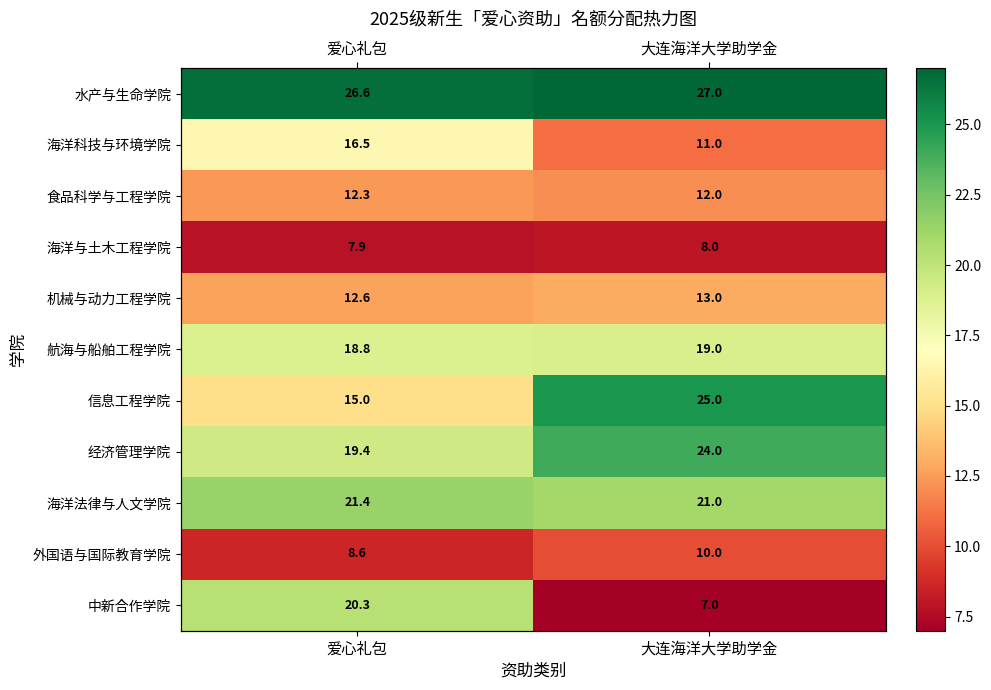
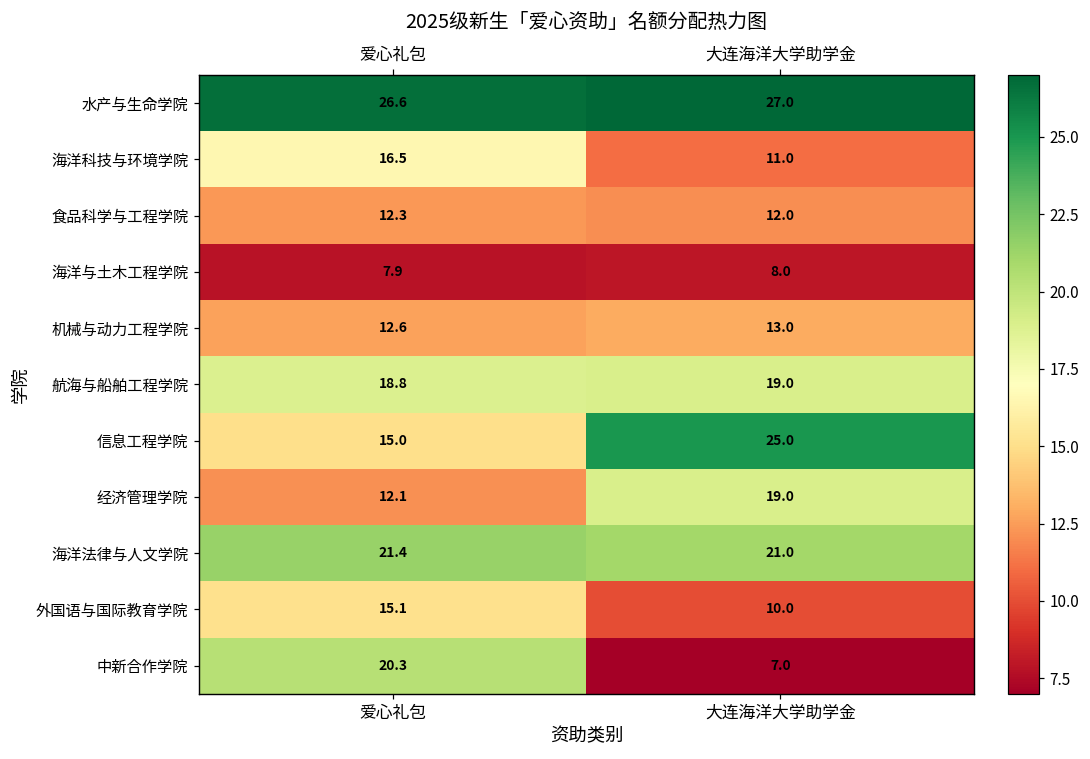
  {
    "水产与生命学院": {
      "爱心礼包": 26.6,
      "大连海洋大学助学金": 27.0
    },
    "海洋科技与环境学院": {
      "爱心礼包": 16.5,
      "大连海洋大学助学金": 11.0
    },
    "食品科学与工程学院": {
      "爱心礼包": 12.3,
      "大连海洋大学助学金": 12.0
    },
    "海洋与土木工程学院": {
      "爱心礼包": 7.9,
      "大连海洋大学助学金": 8.0
    },
    "机械与动力工程学院": {
      "爱心礼包": 12.6,
      "大连海洋大学助学金": 13.0
    },
    "航海与船舶工程学院": {
      "爱心礼包": 18.8,
      "大连海洋大学助学金": 19.0
    },
    "信息工程学院": {
      "爱心礼包": 15.0,
      "大连海洋大学助学金": 25.0
    },
    "经济管理学院": {
-     "爱心礼包": 19.4,
-     "大连海洋大学助学金": 24.0
+     "爱心礼包": 12.1,
+     "大连海洋大学助学金": 19.0
    },
    "海洋法律与人文学院": {
      "爱心礼包": 21.4,
      "大连海洋大学助学金": 21.0
    },
    "外国语与国际教育学院": {
-     "爱心礼包": 8.6,
+     "爱心礼包": 15.1,
      "大连海洋大学助学金": 10.0
    },
    "中新合作学院": {
      "爱心礼包": 20.3,
      "大连海洋大学助学金": 7.0
    }
  }
